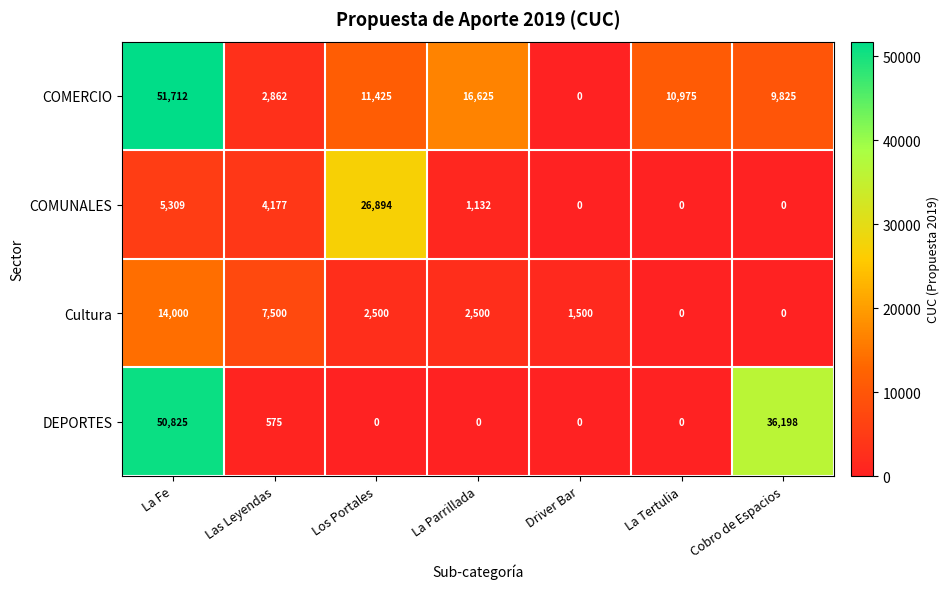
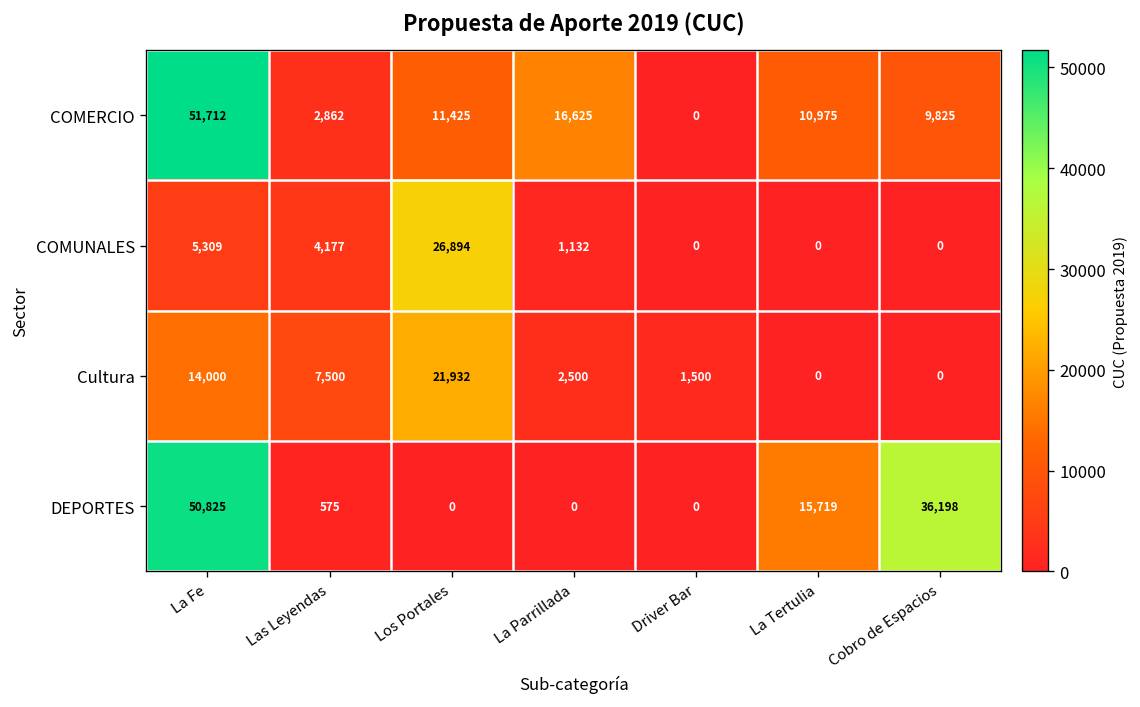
  {
    "COMERCIO": {
      "La Fe": "51,712",
      "Las Leyendas": "2,862",
      "Los Portales": "11,425",
      "La Parrillada": "16,625",
      "Driver Bar": "0",
      "La Tertulia": "10,975",
      "Cobro de Espacios": "9,825"
    },
    "COMUNALES": {
      "La Fe": "5,309",
      "Las Leyendas": "4,177",
      "Los Portales": "26,894",
      "La Parrillada": "1,132",
      "Driver Bar": "0",
      "La Tertulia": "0",
      "Cobro de Espacios": "0"
    },
    "Cultura": {
      "La Fe": "14,000",
      "Las Leyendas": "7,500",
-     "Los Portales": "2,500",
+     "Los Portales": "21,932",
      "La Parrillada": "2,500",
      "Driver Bar": "1,500",
      "La Tertulia": "0",
      "Cobro de Espacios": "0"
    },
    "DEPORTES": {
      "La Fe": "50,825",
      "Las Leyendas": "575",
      "Los Portales": "0",
      "La Parrillada": "0",
      "Driver Bar": "0",
-     "La Tertulia": "0",
+     "La Tertulia": "15,719",
      "Cobro de Espacios": "36,198"
    }
  }
